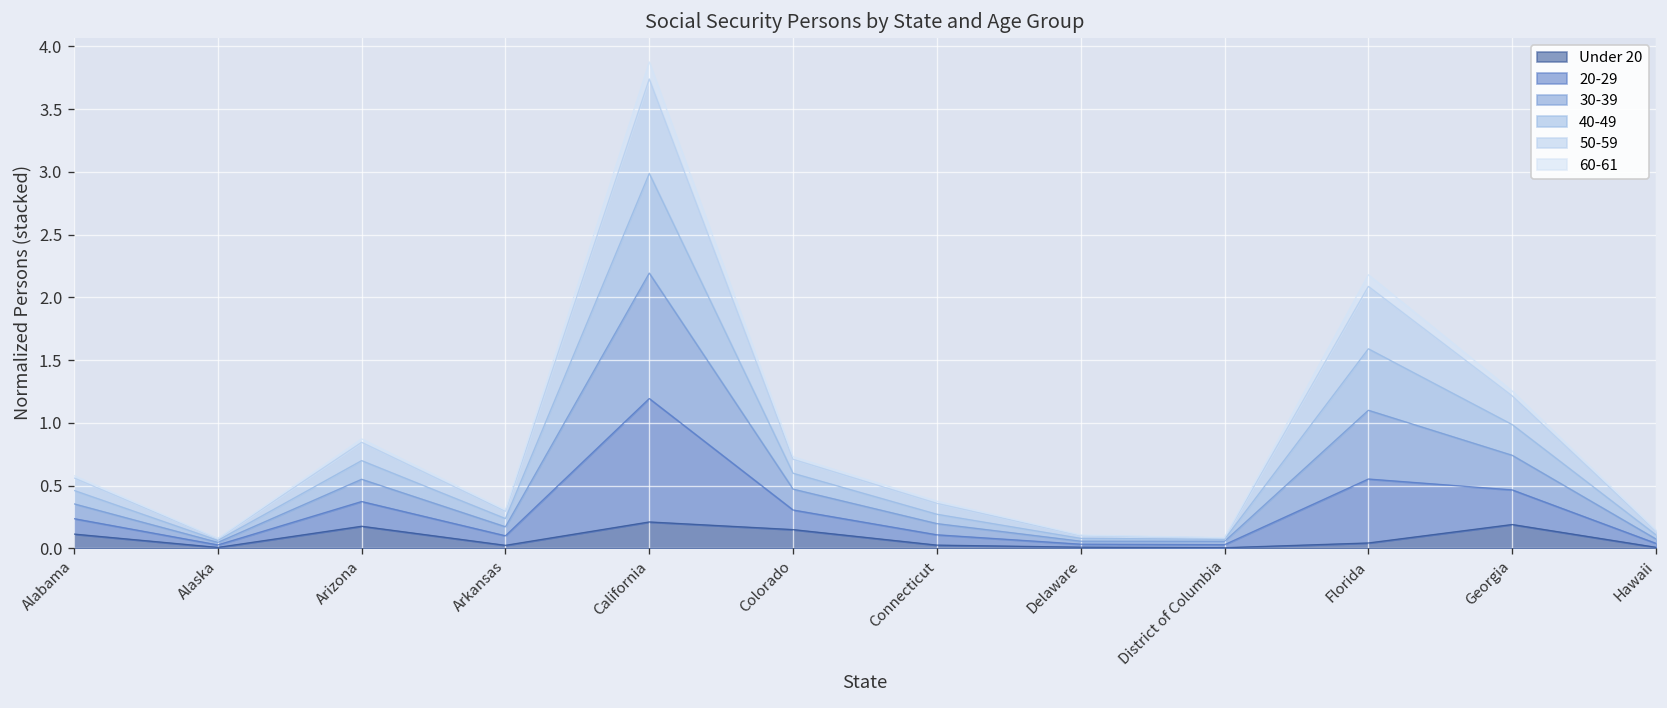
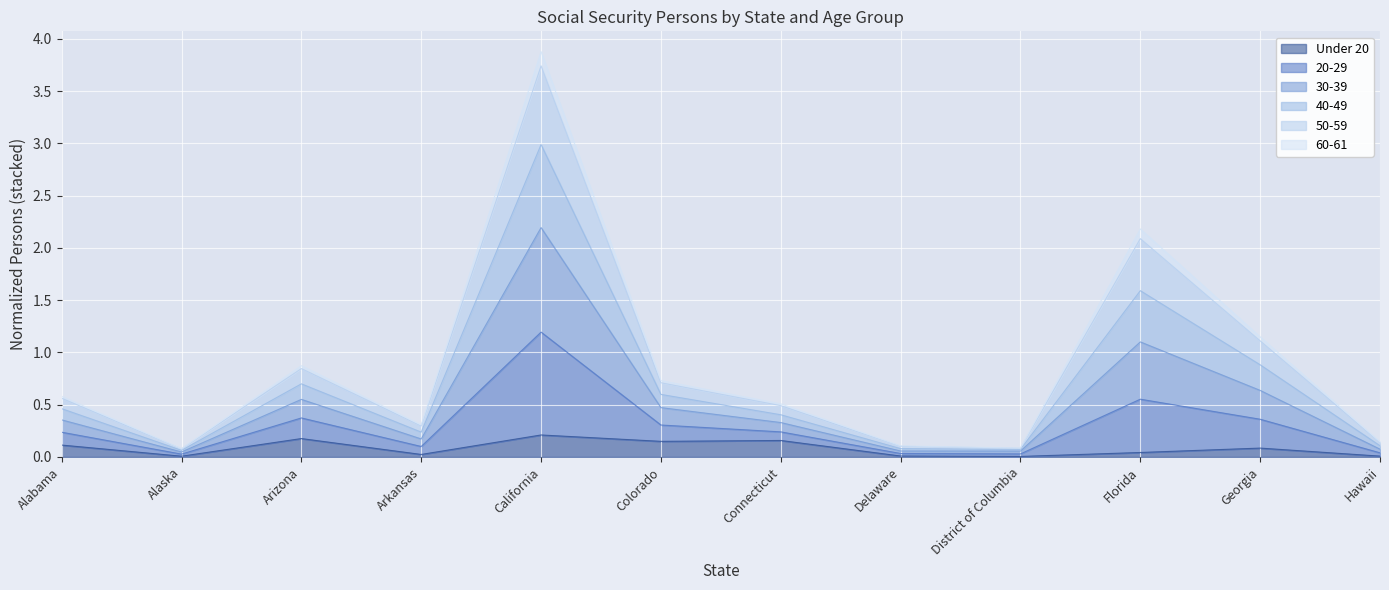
  {
    "Under 20": {
      "Alabama": 0.11,
      "Arizona": 0.18,
      "Arkansas": 0.02,
      "California": 0.21,
      "Colorado": 0.15,
-     "Connecticut": 0.02,
+     "Connecticut": 0.16,
      "District of Columbia": 0.00,
      "Florida": 0.04,
-     "Georgia": 0.19,
+     "Georgia": 0.08,
      "Hawaii": 0.01
    }
  }
